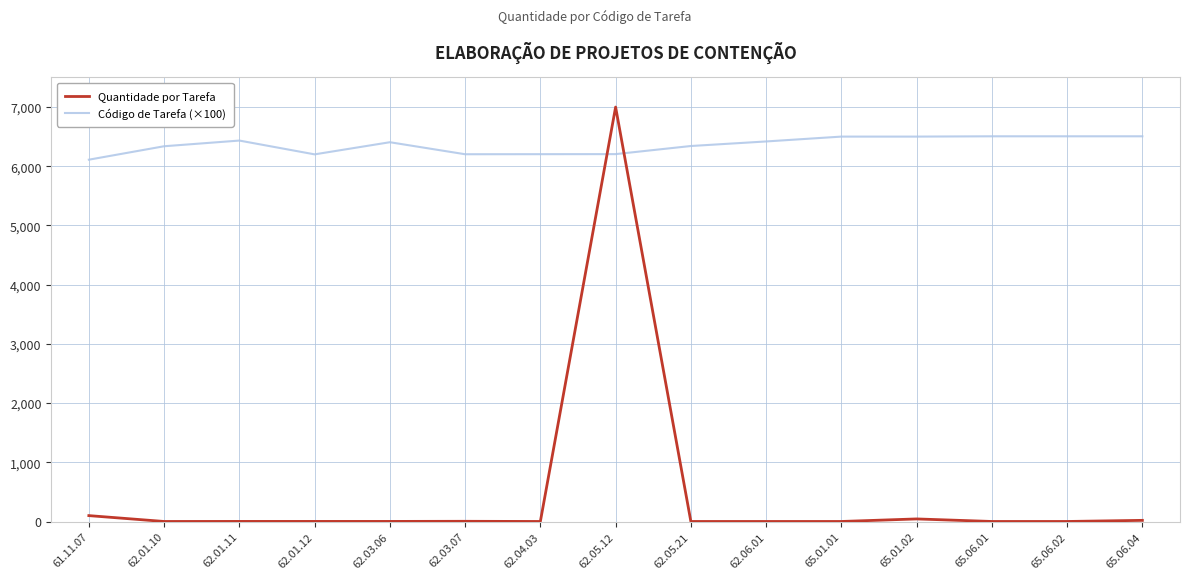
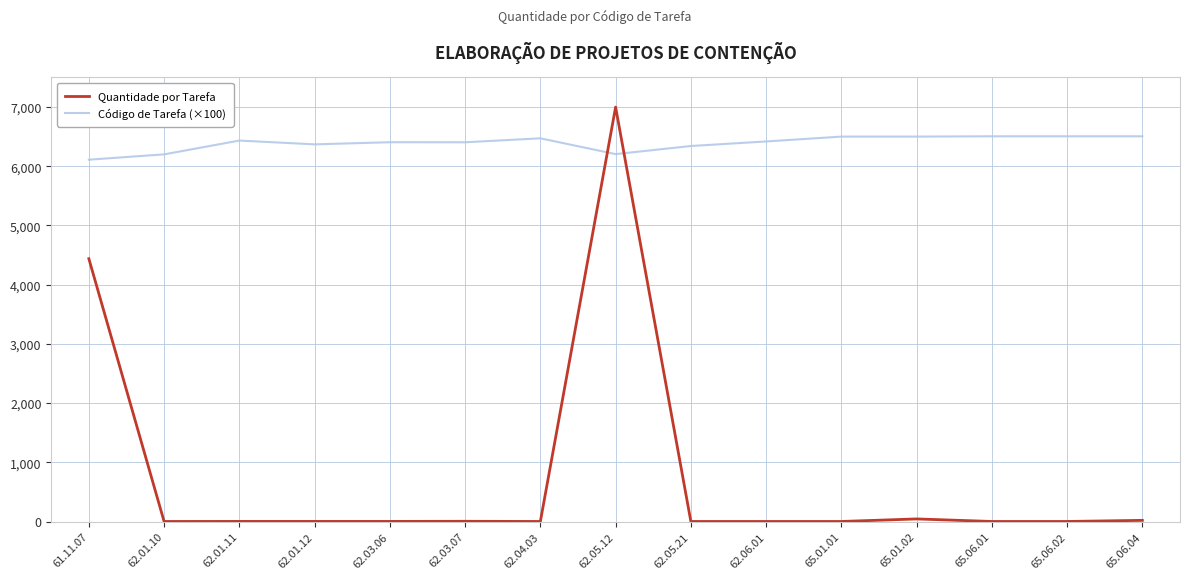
  {
    "Quantidade por Tarefa": {
-     "61.11.07": "100",
+     "61.11.07": "4,400",
      "62.01.10": "0",
      "62.01.11": "0",
      "62.01.12": "0",
      "62.03.06": "0",
      "62.03.07": "0",
      "62.04.03": "0",
      "62.05.12": "7,000",
      "62.05.21": "0",
      "62.06.01": "0",
      "65.01.01": "0",
      "65.01.02": "0",
      "65.06.01": "0",
      "65.06.02": "0",
      "65.06.04": "0"
    },
    "Código de Tarefa (×100)": {
      "61.11.07": "6,100",
-     "62.01.10": "6,300",
+     "62.01.10": "6,200",
      "62.01.11": "6,400",
-     "62.01.12": "6,200",
+     "62.01.12": "6,400",
      "62.03.06": "6,400",
-     "62.03.07": "6,200",
-     "62.04.03": "6,200",
+     "62.03.07": "6,400",
+     "62.04.03": "6,500",
      "62.05.12": "6,200",
      "62.05.21": "6,300",
      "62.06.01": "6,400",
      "65.01.01": "6,500",
      "65.01.02": "6,500",
      "65.06.01": "6,500",
      "65.06.02": "6,500",
      "65.06.04": "6,500"
    }
  }
